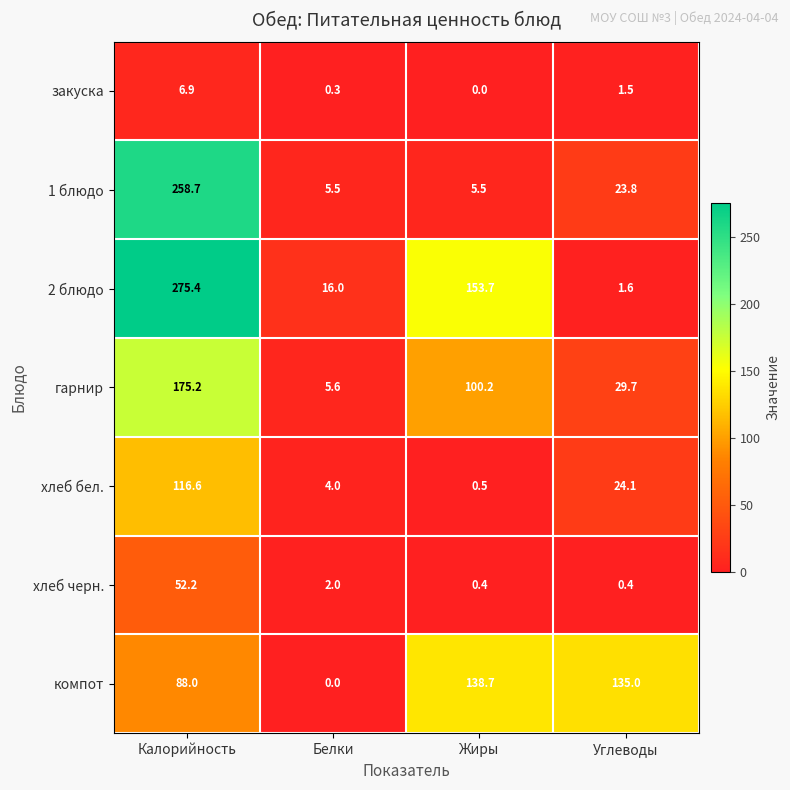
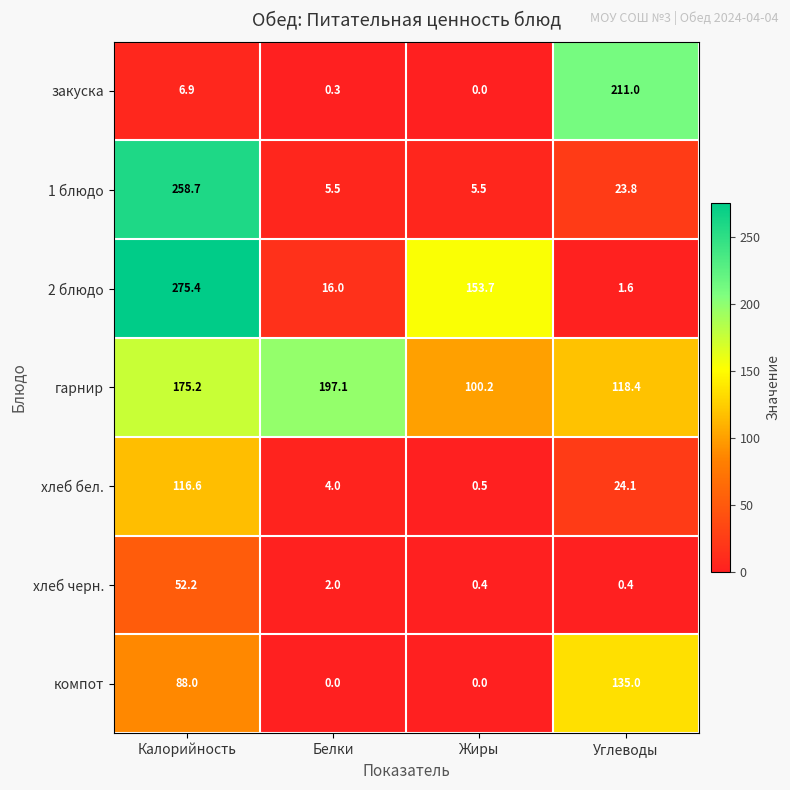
  {
    "закуска": {
      "Калорийность": 6.9,
      "Белки": 0.3,
      "Жиры": 0.0,
-     "Углеводы": 1.5
+     "Углеводы": 211.0
    },
    "1 блюдо": {
      "Калорийность": 258.7,
      "Белки": 5.5,
      "Жиры": 5.5,
      "Углеводы": 23.8
    },
    "2 блюдо": {
      "Калорийность": 275.4,
      "Белки": 16.0,
      "Жиры": 153.7,
      "Углеводы": 1.6
    },
    "гарнир": {
      "Калорийность": 175.2,
-     "Белки": 5.6,
+     "Белки": 197.1,
      "Жиры": 100.2,
-     "Углеводы": 29.7
+     "Углеводы": 118.4
    },
    "хлеб бел.": {
      "Калорийность": 116.6,
      "Белки": 4.0,
      "Жиры": 0.5,
      "Углеводы": 24.1
    },
    "хлеб черн.": {
      "Калорийность": 52.2,
      "Белки": 2.0,
      "Жиры": 0.4,
      "Углеводы": 0.4
    },
    "компот": {
      "Калорийность": 88.0,
      "Белки": 0.0,
-     "Жиры": 138.7,
+     "Жиры": 0.0,
      "Углеводы": 135.0
    }
  }
